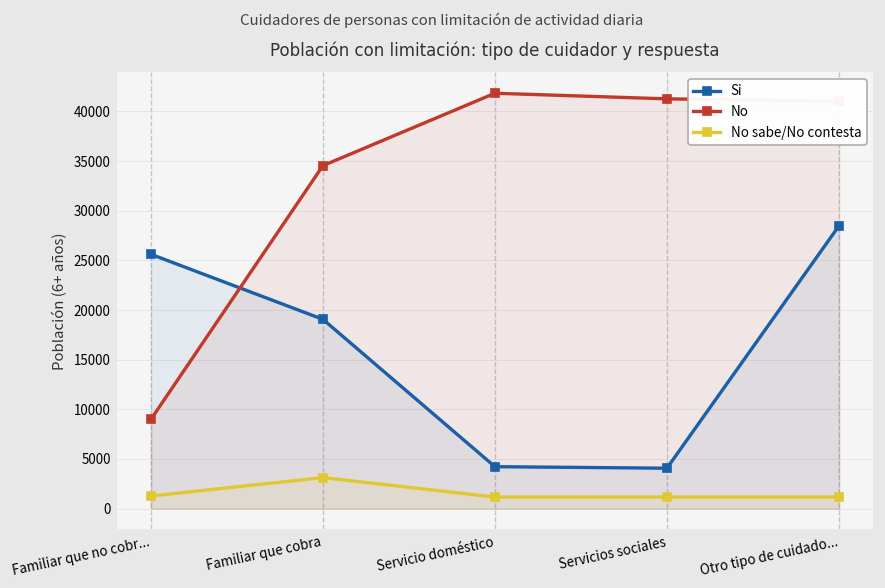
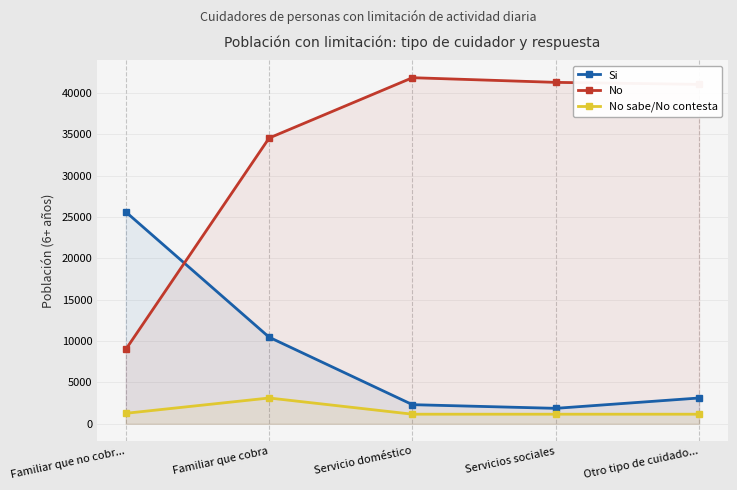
  {
    "Si": {
      "Familiar que no cobr...": 26000,
-     "Familiar que cobra": 19000,
-     "Servicio doméstico": 4000,
-     "Servicios sociales": 4000,
-     "Otro tipo de cuidado...": 28000
+     "Familiar que cobra": 10000,
+     "Servicio doméstico": 2000,
+     "Servicios sociales": 2000,
+     "Otro tipo de cuidado...": 3000
    },
    "No": {
      "Familiar que no cobr...": 9000,
      "Familiar que cobra": 35000,
      "Servicio doméstico": 42000,
      "Servicios sociales": 41000
    },
    "No sabe/No contesta": {
      "Familiar que no cobr...": 1000,
      "Familiar que cobra": 3000,
      "Servicio doméstico": 1000,
      "Servicios sociales": 1000,
      "Otro tipo de cuidado...": 1000
    }
  }
